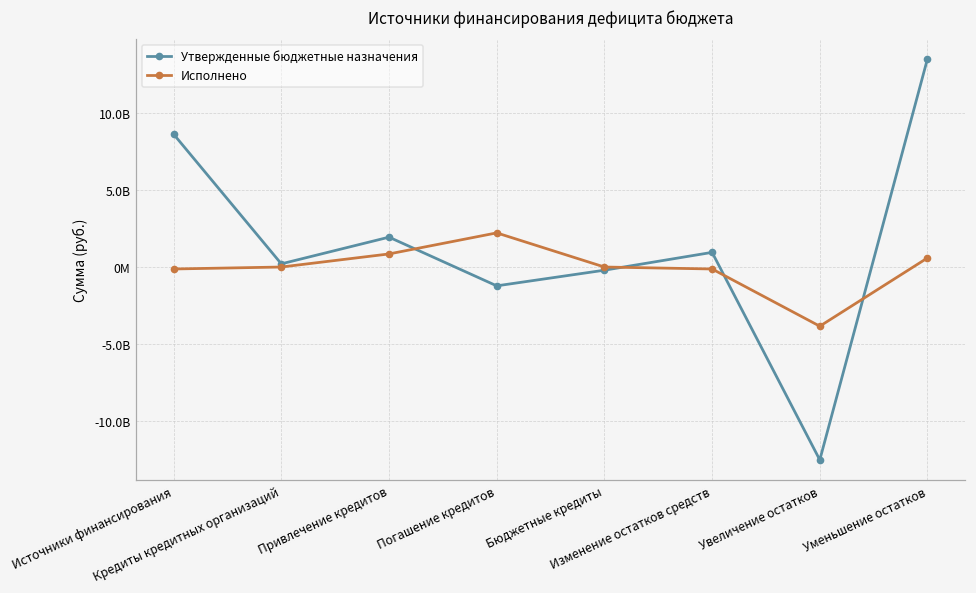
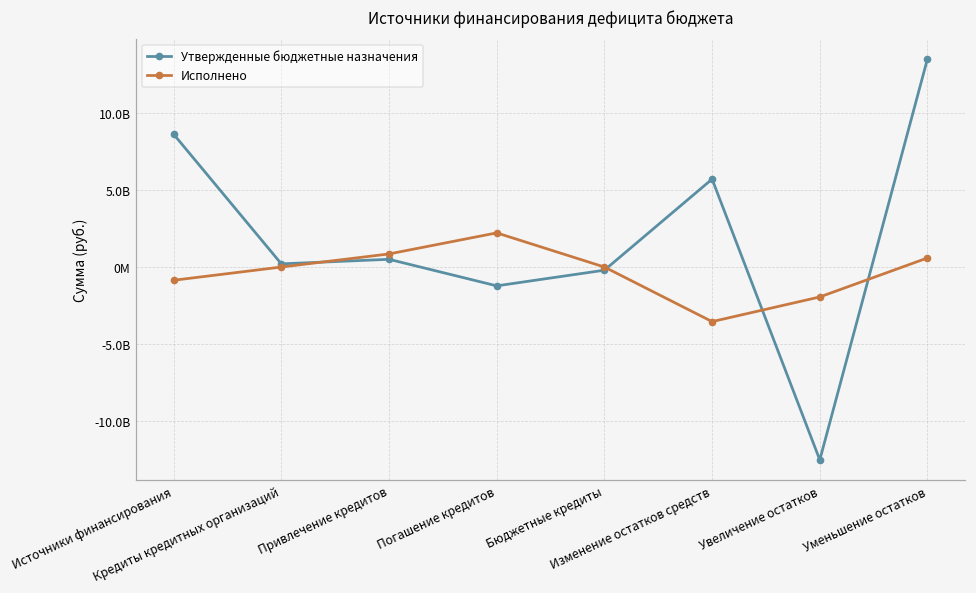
  {
    "Утвержденные бюджетные назначения": {
      "Источники финансирования": 8600000000,
      "Кредиты кредитных организаций": 200000000,
-     "Привлечение кредитов": 1900000000,
+     "Привлечение кредитов": 500000000,
      "Погашение кредитов": -1200000000,
      "Бюджетные кредиты": -200000000,
-     "Изменение остатков средств": 1000000000,
+     "Изменение остатков средств": 5700000000,
      "Увеличение остатков": -12500000000,
      "Уменьшение остатков": 13500000000
    },
    "Исполнено": {
-     "Источники финансирования": -100000000,
+     "Источники финансирования": -900000000,
      "Кредиты кредитных организаций": 0,
      "Привлечение кредитов": 800000000,
      "Погашение кредитов": 2200000000,
      "Бюджетные кредиты": 0,
-     "Изменение остатков средств": -100000000,
-     "Увеличение остатков": -3800000000,
+     "Изменение остатков средств": -3500000000,
+     "Увеличение остатков": -1900000000,
      "Уменьшение остатков": 600000000
    }
  }
